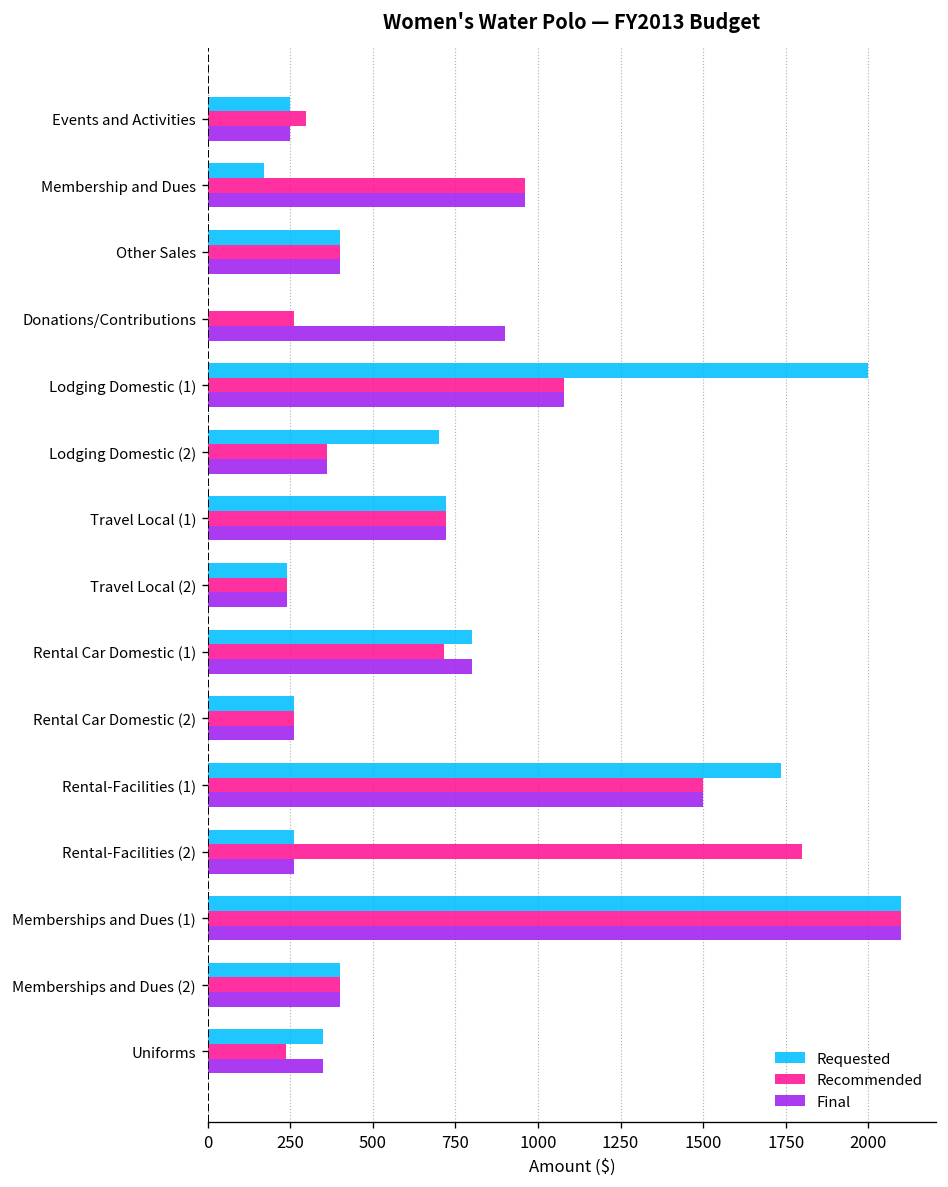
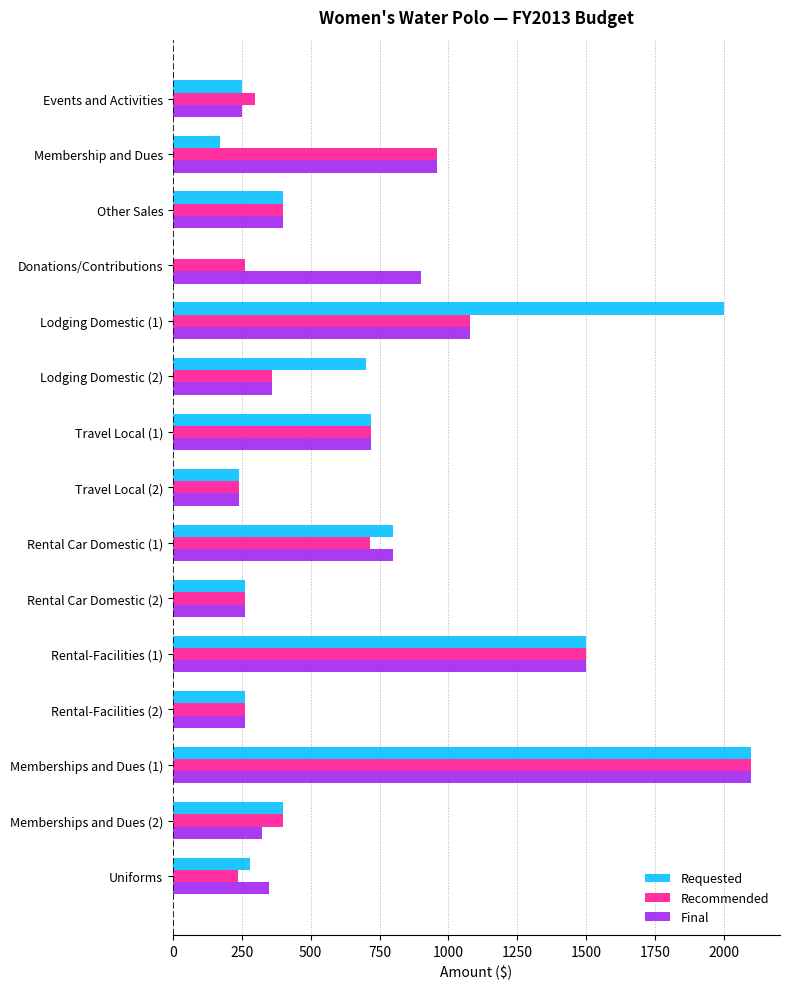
  {
    "Requested": {
      "Events and Activities": 250,
      "Membership and Dues": 170,
      "Other Sales": 400,
      "Donations/Contributions": 0,
      "Lodging Domestic (1)": 2000,
      "Lodging Domestic (2)": 700,
      "Travel Local (1)": 720,
      "Travel Local (2)": 240,
      "Rental Car Domestic (1)": 800,
      "Rental Car Domestic (2)": 260,
-     "Rental-Facilities (1)": 1730,
+     "Rental-Facilities (1)": 1500,
      "Rental-Facilities (2)": 260,
      "Memberships and Dues (1)": 2100,
      "Memberships and Dues (2)": 400,
-     "Uniforms": 350
+     "Uniforms": 280
    },
    "Recommended": {
      "Events and Activities": 300,
      "Membership and Dues": 960,
      "Other Sales": 400,
      "Donations/Contributions": 260,
      "Lodging Domestic (1)": 1080,
      "Lodging Domestic (2)": 360,
      "Travel Local (1)": 720,
      "Travel Local (2)": 240,
      "Rental Car Domestic (1)": 720,
      "Rental Car Domestic (2)": 260,
      "Rental-Facilities (1)": 1500,
-     "Rental-Facilities (2)": 1800,
+     "Rental-Facilities (2)": 260,
      "Memberships and Dues (1)": 2100,
      "Memberships and Dues (2)": 400,
      "Uniforms": 240
    },
    "Final": {
      "Events and Activities": 250,
      "Membership and Dues": 960,
      "Other Sales": 400,
      "Donations/Contributions": 900,
      "Lodging Domestic (1)": 1080,
      "Lodging Domestic (2)": 360,
      "Travel Local (1)": 720,
      "Travel Local (2)": 240,
      "Rental Car Domestic (1)": 800,
      "Rental Car Domestic (2)": 260,
      "Rental-Facilities (1)": 1500,
      "Rental-Facilities (2)": 260,
      "Memberships and Dues (1)": 2100,
-     "Memberships and Dues (2)": 400,
+     "Memberships and Dues (2)": 320,
      "Uniforms": 350
    }
  }
